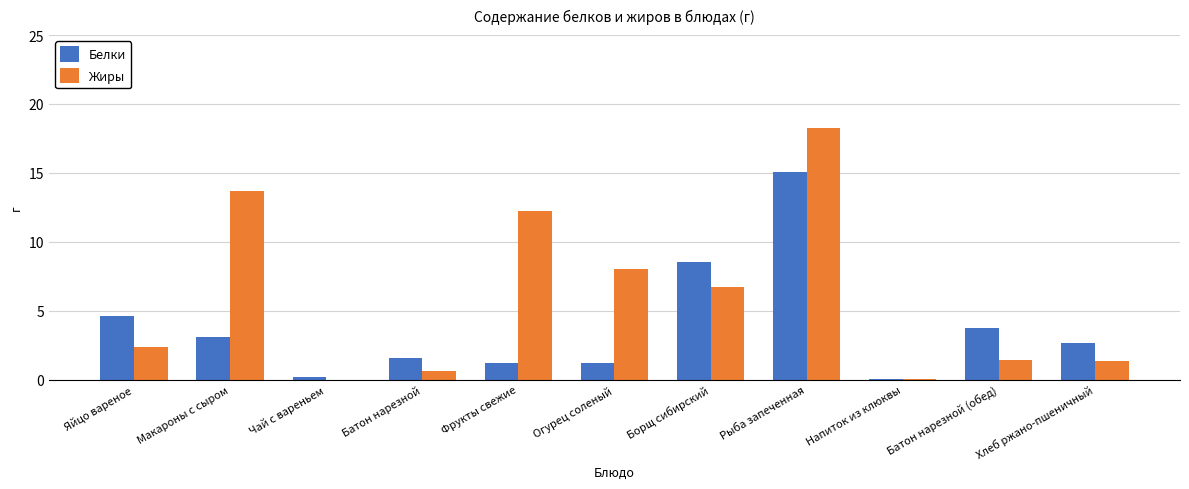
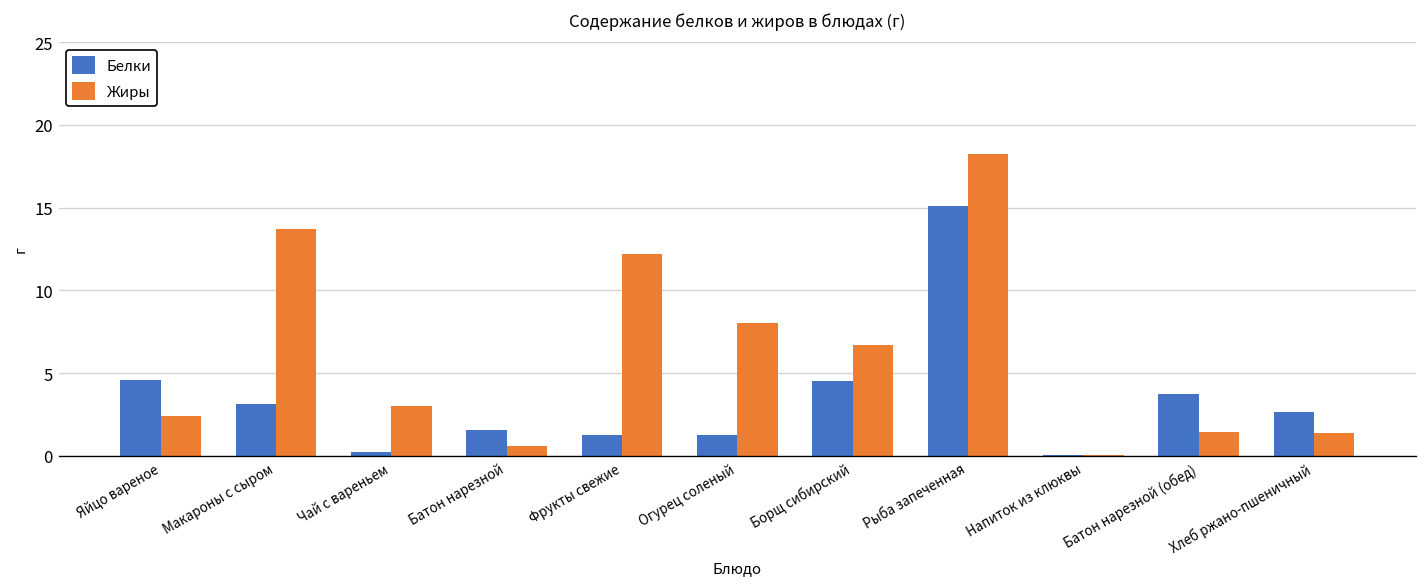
  {
    "Белки": {
      "Яйцо вареное": 4.6,
      "Макароны с сыром": 3.1,
      "Чай с вареньем": 0.2,
      "Батон нарезной": 1.6,
      "Фрукты свежие": 1.2,
      "Огурец соленый": 1.2,
-     "Борщ сибирский": 8.5,
+     "Борщ сибирский": 4.5,
      "Рыба запеченная": 15.1,
      "Батон нарезной (обед)": 3.8,
      "Хлеб ржано-пшеничный": 2.7
    },
    "Жиры": {
      "Яйцо вареное": 2.4,
      "Макароны с сыром": 13.7,
-     "Чай с вареньем": 0,
+     "Чай с вареньем": 3,
      "Батон нарезной": 0.6,
      "Фрукты свежие": 12.2,
      "Огурец соленый": 8,
      "Борщ сибирский": 6.7,
      "Рыба запеченная": 18.3,
      "Батон нарезной (обед)": 1.5,
      "Хлеб ржано-пшеничный": 1.4
    }
  }
